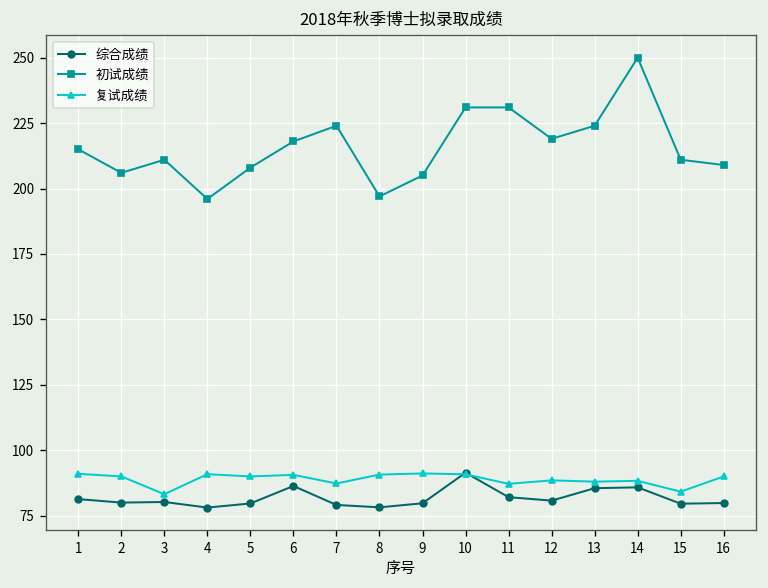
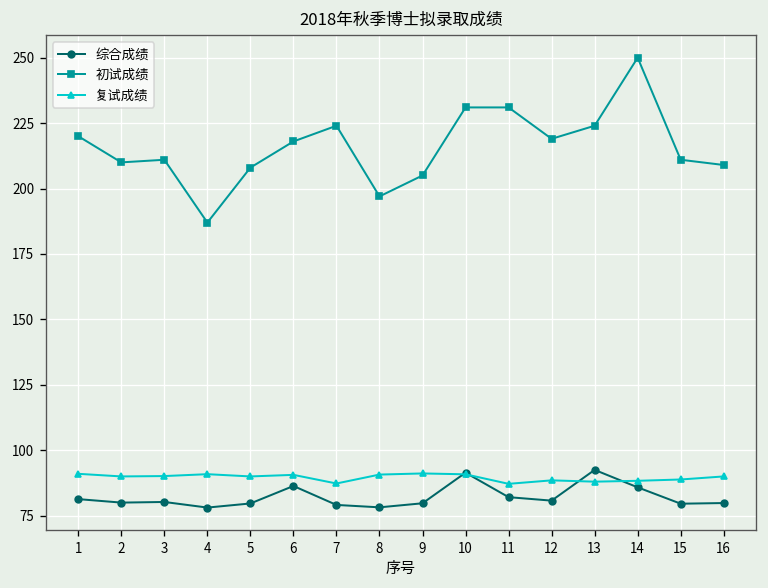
  {
    "综合成绩": {
      "1": 81,
      "2": 80,
      "3": 80,
      "4": 78,
      "5": 80,
      "6": 86,
      "7": 79,
      "8": 78,
      "9": 80,
      "11": 82,
      "12": 81,
-     "13": 86,
+     "13": 93,
      "14": 86,
      "15": 80,
      "16": 80
    },
    "初试成绩": {
-     "1": 215,
-     "2": 206,
+     "1": 220,
+     "2": 210,
      "3": 211,
-     "4": 196,
+     "4": 187,
      "5": 208,
      "6": 218,
      "7": 224,
      "8": 197,
      "9": 205,
      "10": 231,
      "11": 231,
      "12": 219,
      "13": 224,
      "14": 250,
      "15": 211,
      "16": 209
    },
    "复试成绩": {
      "1": 91,
      "2": 90,
-     "3": 83,
+     "3": 90,
      "4": 91,
      "5": 90,
      "6": 91,
      "7": 87,
      "8": 91,
      "9": 91,
      "11": 87,
      "12": 89,
      "13": 88,
      "14": 88,
-     "15": 84,
+     "15": 89,
      "16": 90
    }
  }
